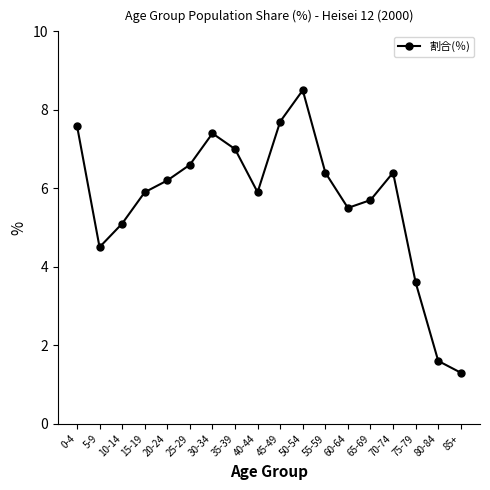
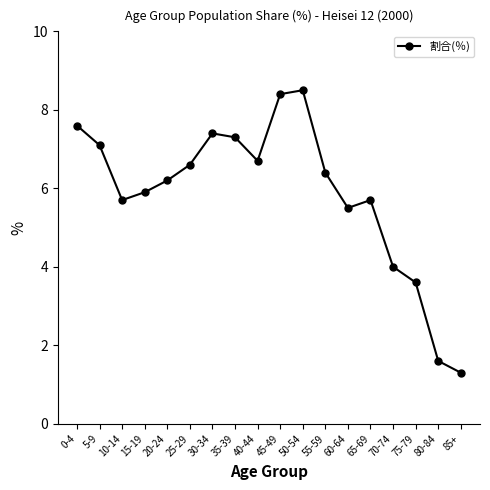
  {
    "0-4": 7.6,
-   "5-9": 4.5,
-   "10-14": 5.1,
+   "5-9": 7.1,
+   "10-14": 5.7,
    "15-19": 5.9,
    "20-24": 6.2,
    "25-29": 6.6,
    "30-34": 7.4,
-   "35-39": 7.0,
-   "40-44": 5.9,
-   "45-49": 7.7,
+   "35-39": 7.3,
+   "40-44": 6.7,
+   "45-49": 8.4,
    "50-54": 8.5,
    "55-59": 6.4,
    "60-64": 5.5,
    "65-69": 5.7,
-   "70-74": 6.4,
+   "70-74": 4.0,
    "75-79": 3.6,
    "80-84": 1.6,
    "85+": 1.3
  }
